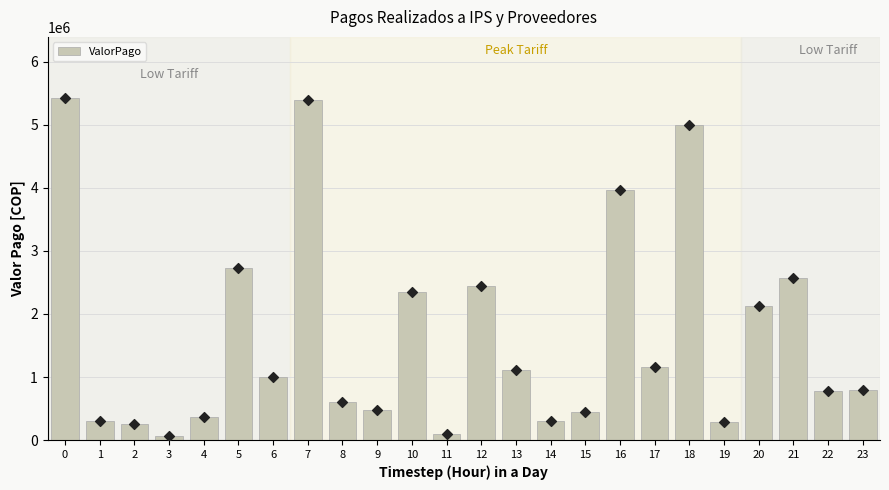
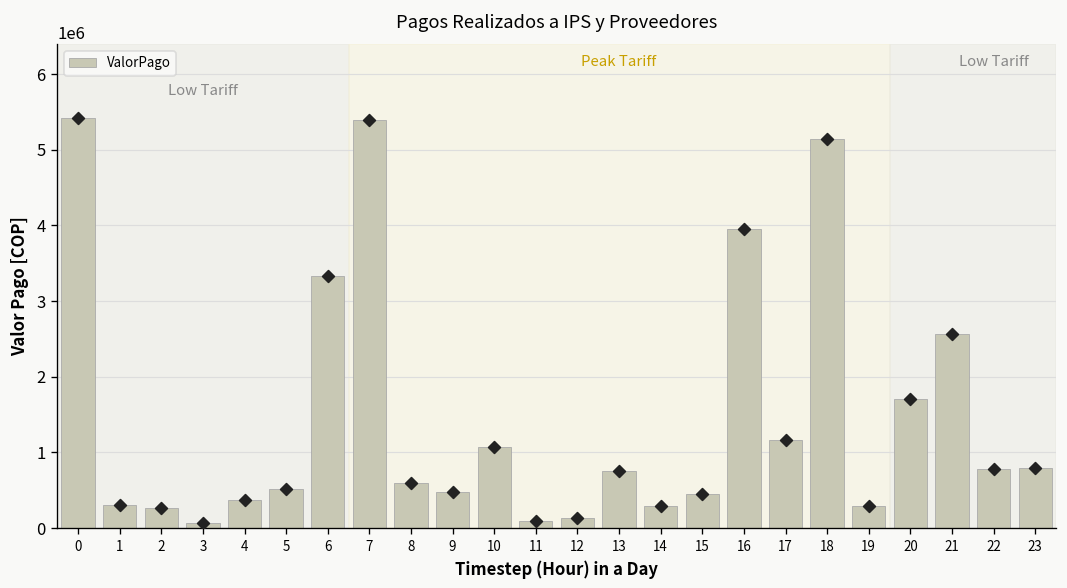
  {
    "0": 5400000,
    "1": 300000,
    "2": 300000,
    "3": 100000,
    "4": 400000,
-   "5": 2700000,
-   "6": 1000000,
+   "5": 500000,
+   "6": 3300000,
    "7": 5400000,
    "8": 600000,
    "9": 500000,
-   "10": 2400000,
+   "10": 1100000,
    "11": 100000,
-   "12": 2400000,
-   "13": 1100000,
+   "12": 100000,
+   "13": 800000,
    "14": 300000,
    "15": 500000,
    "16": 4000000,
    "17": 1200000,
-   "18": 5000000,
+   "18": 5100000,
    "19": 300000,
-   "20": 2100000,
+   "20": 1700000,
    "21": 2600000,
    "22": 800000,
    "23": 800000
  }
